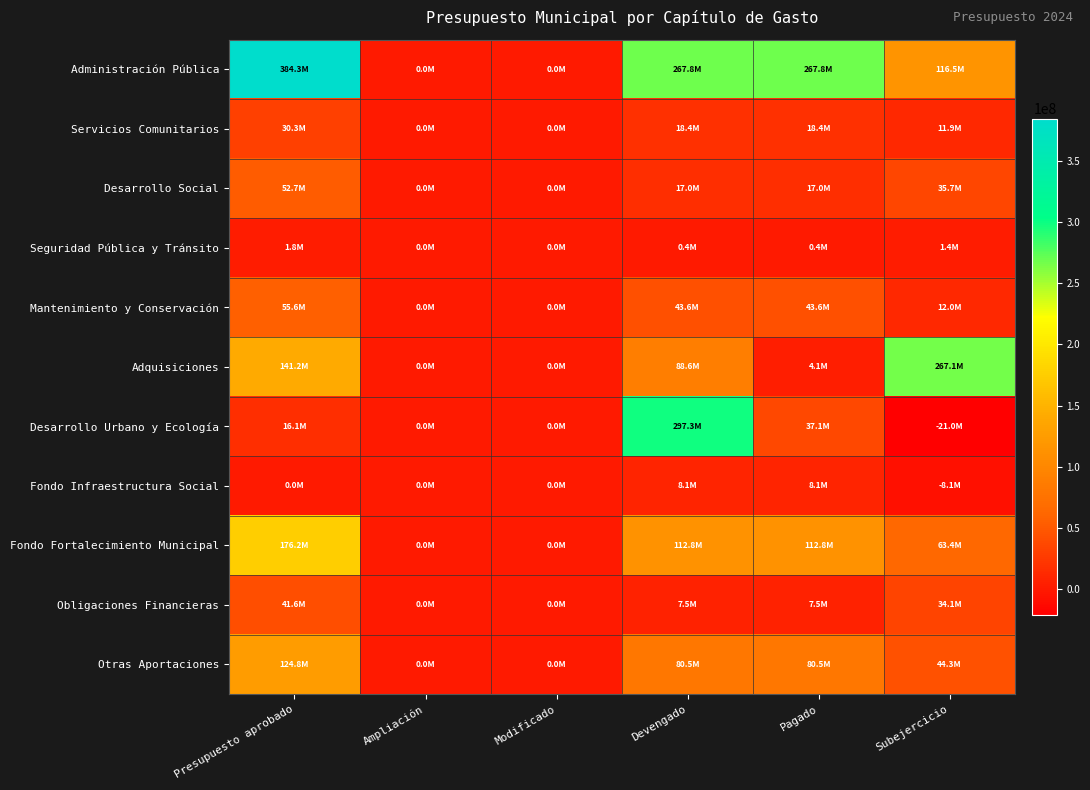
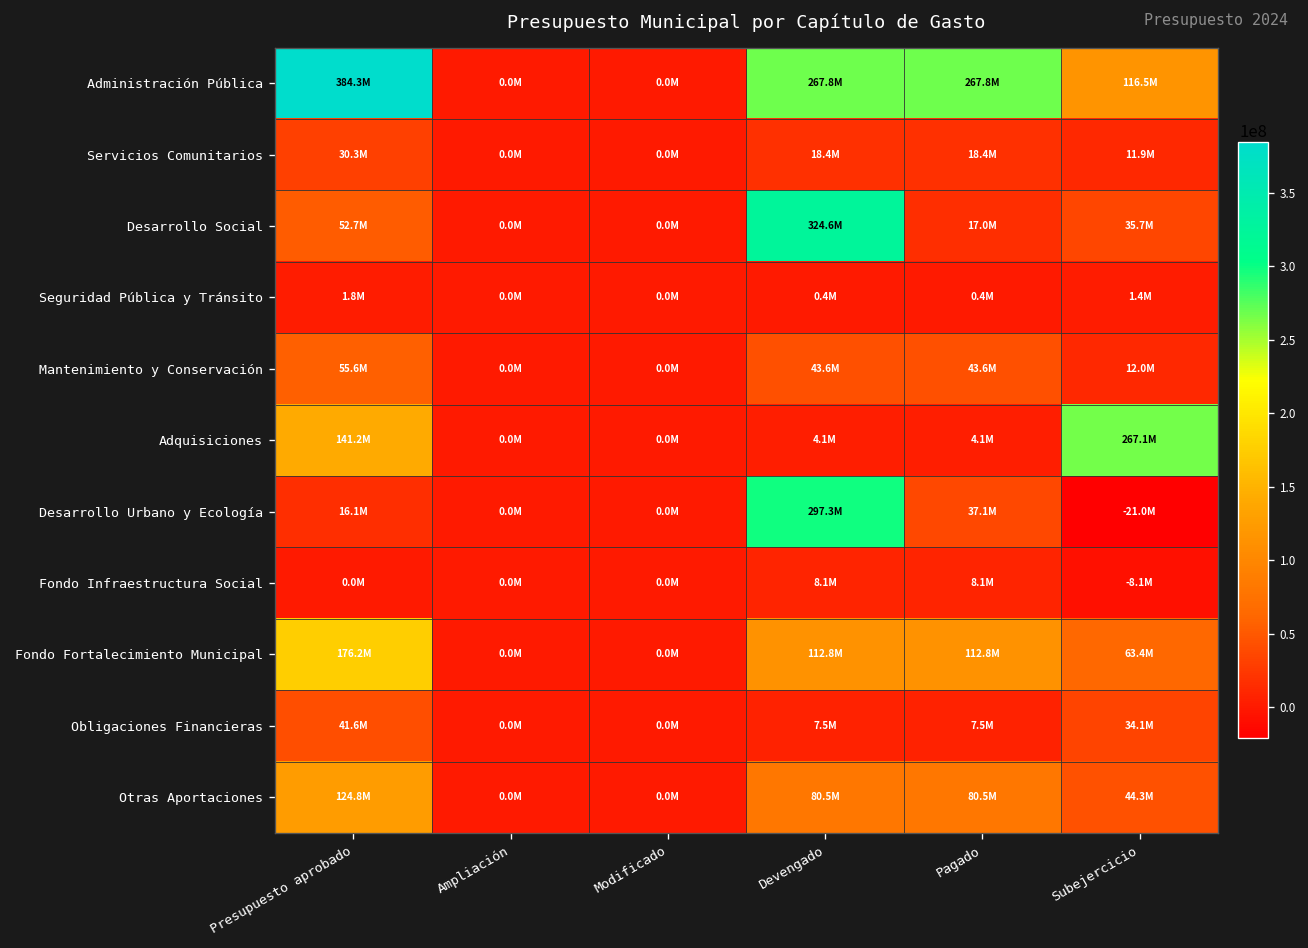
  {
    "Administración Pública": {
      "Presupuesto aprobado": "384.3M",
      "Ampliación": "0.0M",
      "Modificado": "0.0M",
      "Devengado": "267.8M",
      "Pagado": "267.8M",
      "Subejercicio": "116.5M"
    },
    "Servicios Comunitarios": {
      "Presupuesto aprobado": "30.3M",
      "Ampliación": "0.0M",
      "Modificado": "0.0M",
      "Devengado": "18.4M",
      "Pagado": "18.4M",
      "Subejercicio": "11.9M"
    },
    "Desarrollo Social": {
      "Presupuesto aprobado": "52.7M",
      "Ampliación": "0.0M",
      "Modificado": "0.0M",
-     "Devengado": "17.0M",
+     "Devengado": "324.6M",
      "Pagado": "17.0M",
      "Subejercicio": "35.7M"
    },
    "Seguridad Pública y Tránsito": {
      "Presupuesto aprobado": "1.8M",
      "Ampliación": "0.0M",
      "Modificado": "0.0M",
      "Devengado": "0.4M",
      "Pagado": "0.4M",
      "Subejercicio": "1.4M"
    },
    "Mantenimiento y Conservación": {
      "Presupuesto aprobado": "55.6M",
      "Ampliación": "0.0M",
      "Modificado": "0.0M",
      "Devengado": "43.6M",
      "Pagado": "43.6M",
      "Subejercicio": "12.0M"
    },
    "Adquisiciones": {
      "Presupuesto aprobado": "141.2M",
      "Ampliación": "0.0M",
      "Modificado": "0.0M",
-     "Devengado": "88.6M",
+     "Devengado": "4.1M",
      "Pagado": "4.1M",
      "Subejercicio": "267.1M"
    },
    "Desarrollo Urbano y Ecología": {
      "Presupuesto aprobado": "16.1M",
      "Ampliación": "0.0M",
      "Modificado": "0.0M",
      "Devengado": "297.3M",
      "Pagado": "37.1M",
      "Subejercicio": "-21.0M"
    },
    "Fondo Infraestructura Social": {
      "Presupuesto aprobado": "0.0M",
      "Ampliación": "0.0M",
      "Modificado": "0.0M",
      "Devengado": "8.1M",
      "Pagado": "8.1M",
      "Subejercicio": "-8.1M"
    },
    "Fondo Fortalecimiento Municipal": {
      "Presupuesto aprobado": "176.2M",
      "Ampliación": "0.0M",
      "Modificado": "0.0M",
      "Devengado": "112.8M",
      "Pagado": "112.8M",
      "Subejercicio": "63.4M"
    },
    "Obligaciones Financieras": {
      "Presupuesto aprobado": "41.6M",
      "Ampliación": "0.0M",
      "Modificado": "0.0M",
      "Devengado": "7.5M",
      "Pagado": "7.5M",
      "Subejercicio": "34.1M"
    },
    "Otras Aportaciones": {
      "Presupuesto aprobado": "124.8M",
      "Ampliación": "0.0M",
      "Modificado": "0.0M",
      "Devengado": "80.5M",
      "Pagado": "80.5M",
      "Subejercicio": "44.3M"
    }
  }
